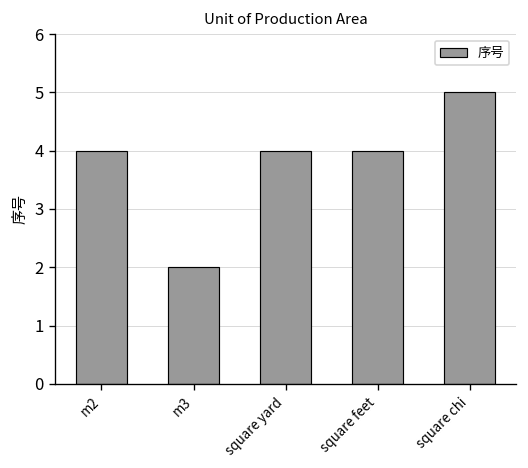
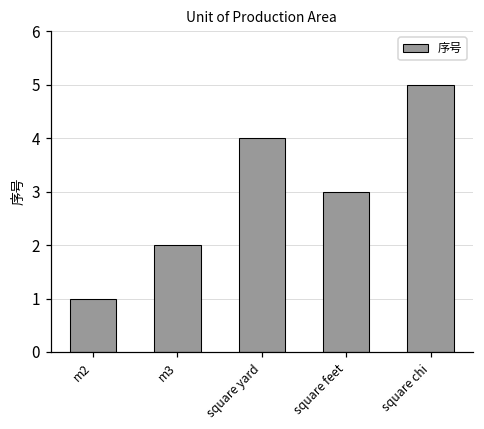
  {
-   "m2": 4,
+   "m2": 1,
    "m3": 2,
    "square yard": 4,
-   "square feet": 4,
+   "square feet": 3,
    "square chi": 5
  }
